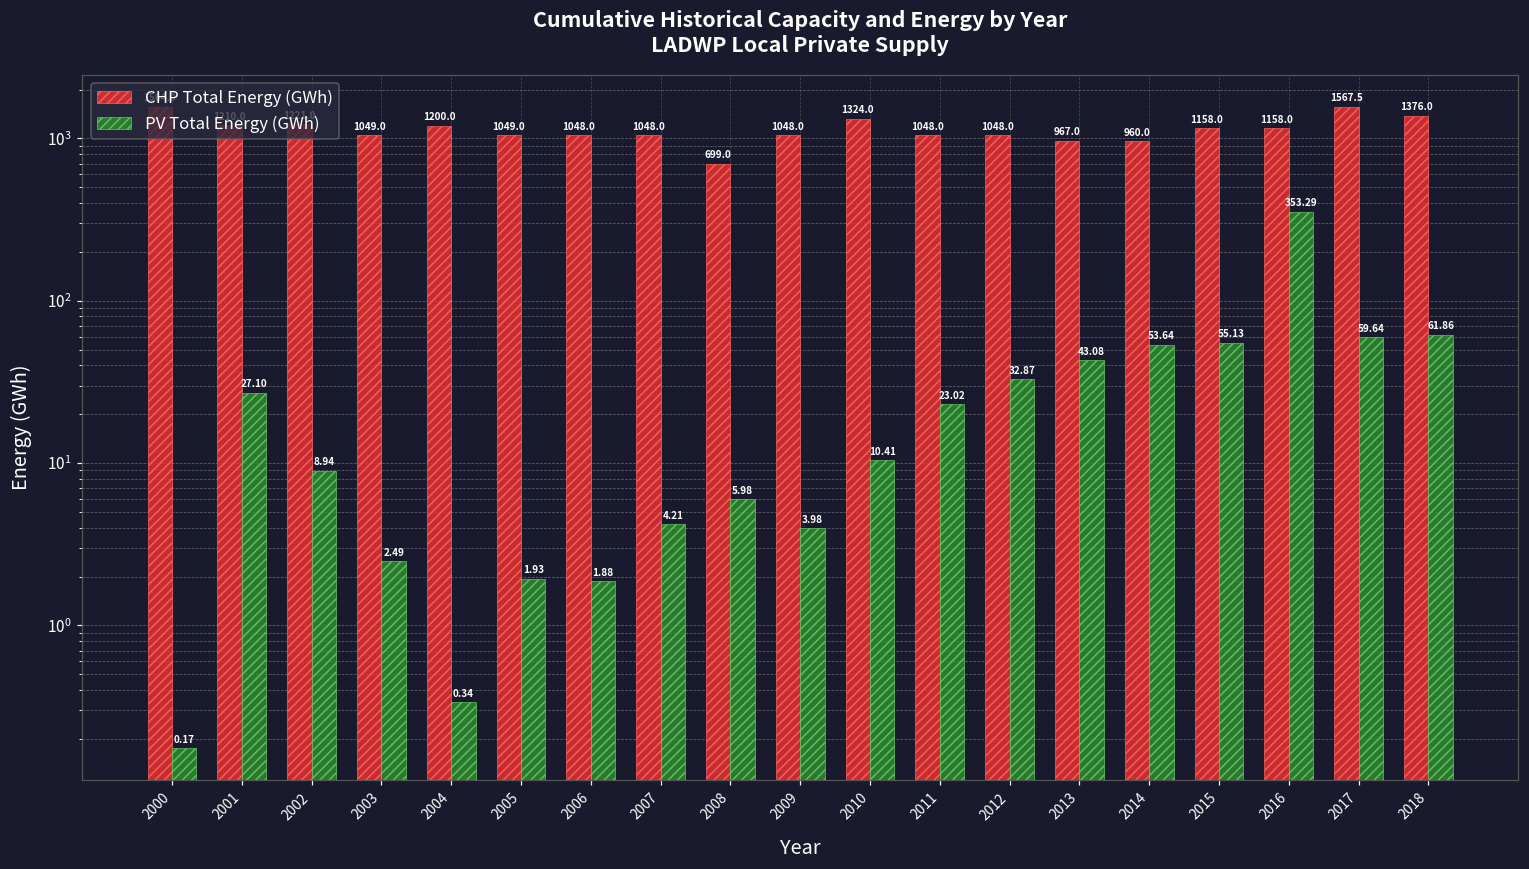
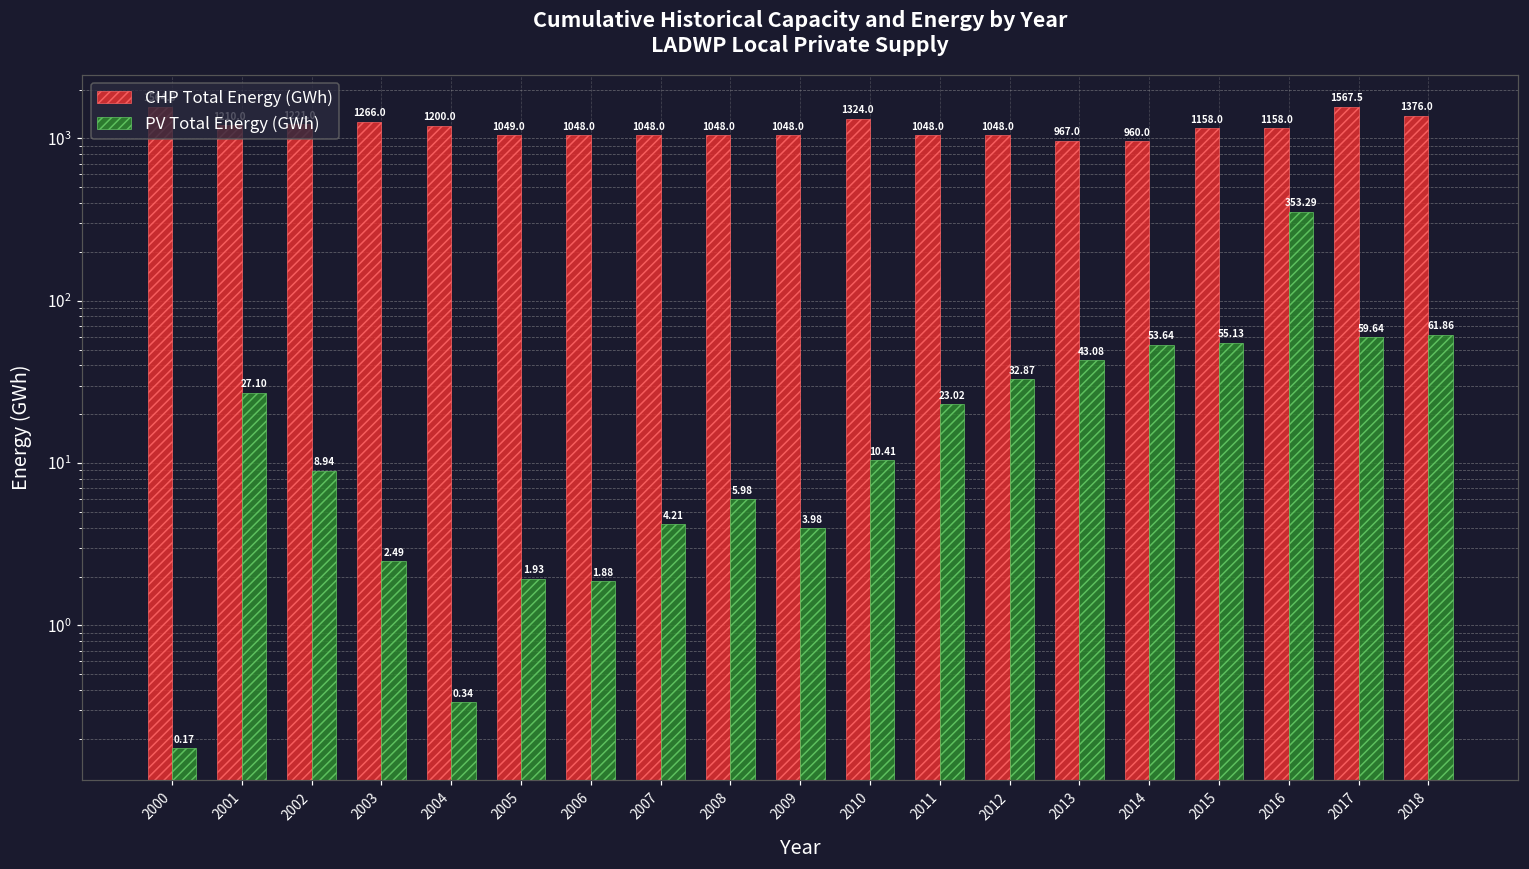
  {
    "CHP Total Energy (GWh)": {
-     "2003": 1049.0,
+     "2003": 1266.0,
      "2004": 1200.0,
      "2005": 1049.0,
      "2006": 1048.0,
      "2007": 1048.0,
-     "2008": 699.0,
+     "2008": 1048.0,
      "2009": 1048.0,
      "2010": 1324.0,
      "2011": 1048.0,
      "2012": 1048.0,
      "2013": 967.0,
      "2014": 960.0,
      "2015": 1158.0,
      "2016": 1158.0,
      "2017": 1567.5,
      "2018": 1376.0
    },
    "PV Total Energy (GWh)": {
      "2000": 0.17,
      "2001": 27.10,
      "2002": 8.94,
      "2003": 2.49,
      "2004": 0.34,
      "2005": 1.93,
      "2006": 1.88,
      "2007": 4.21,
      "2008": 5.98,
      "2009": 3.98,
      "2010": 10.41,
      "2011": 23.02,
      "2012": 32.87,
      "2013": 43.08,
      "2014": 53.64,
      "2015": 55.13,
      "2016": 353.29,
      "2017": 59.64,
      "2018": 61.86
    }
  }
